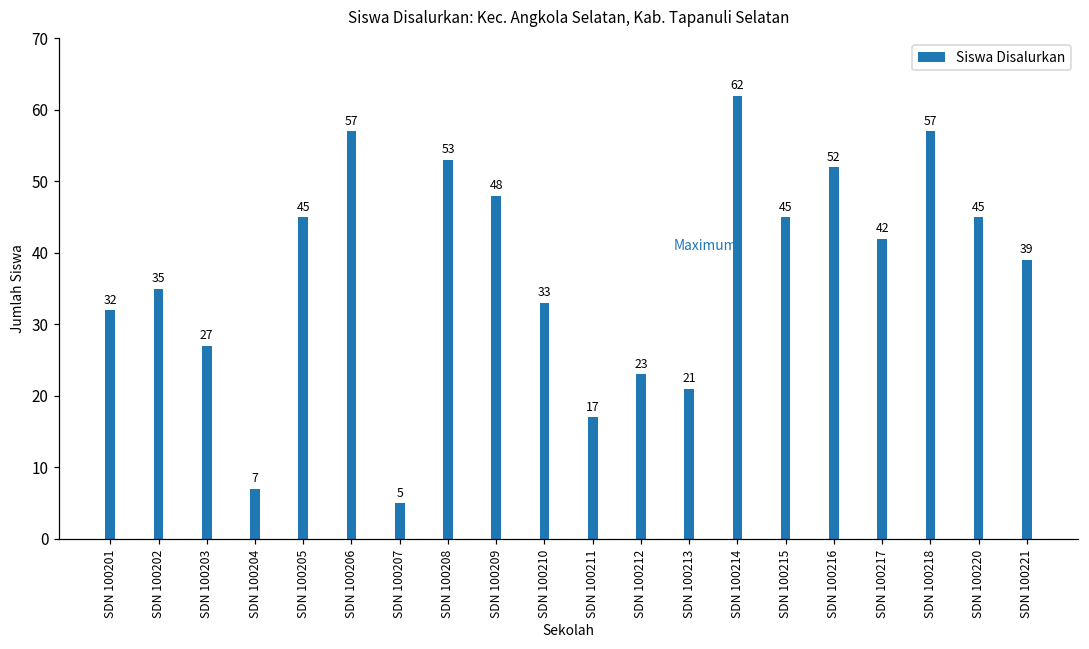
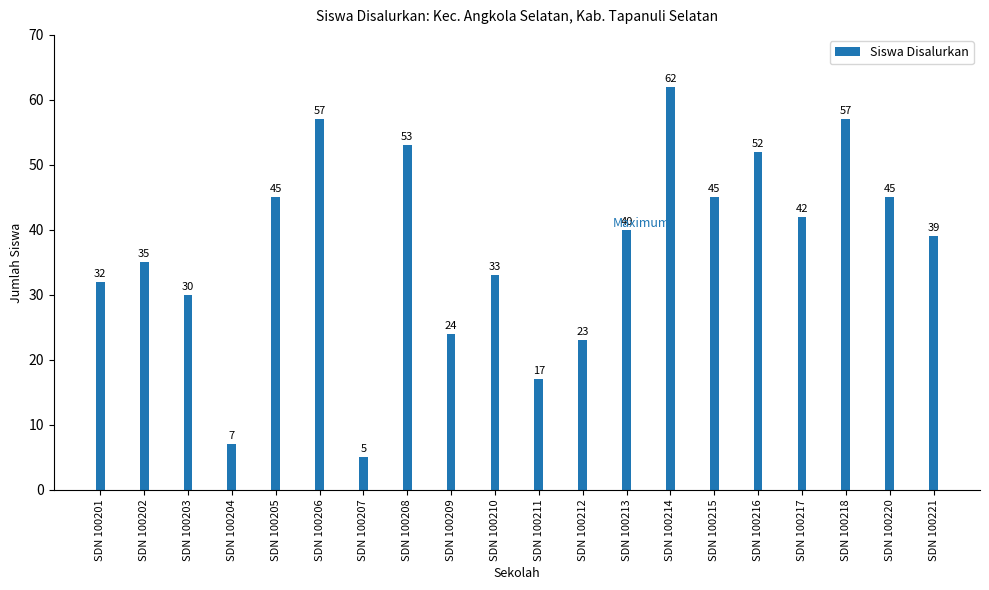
  {
    "SDN 100201": 32,
    "SDN 100202": 35,
-   "SDN 100203": 27,
+   "SDN 100203": 30,
    "SDN 100204": 7,
    "SDN 100205": 45,
    "SDN 100206": 57,
    "SDN 100207": 5,
    "SDN 100208": 53,
-   "SDN 100209": 48,
+   "SDN 100209": 24,
    "SDN 100210": 33,
    "SDN 100211": 17,
    "SDN 100212": 23,
-   "SDN 100213": 21,
+   "SDN 100213": 40,
    "SDN 100214": 62,
    "SDN 100215": 45,
    "SDN 100216": 52,
    "SDN 100217": 42,
    "SDN 100218": 57,
    "SDN 100220": 45,
    "SDN 100221": 39
  }
